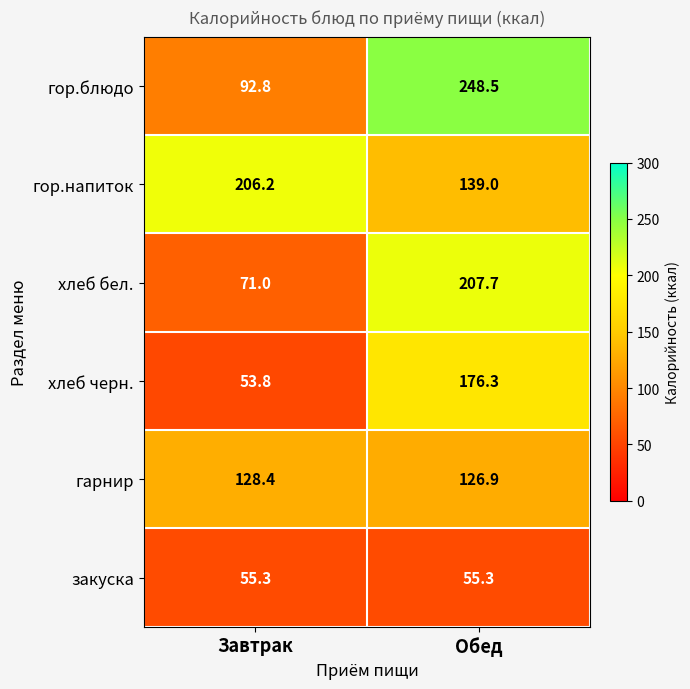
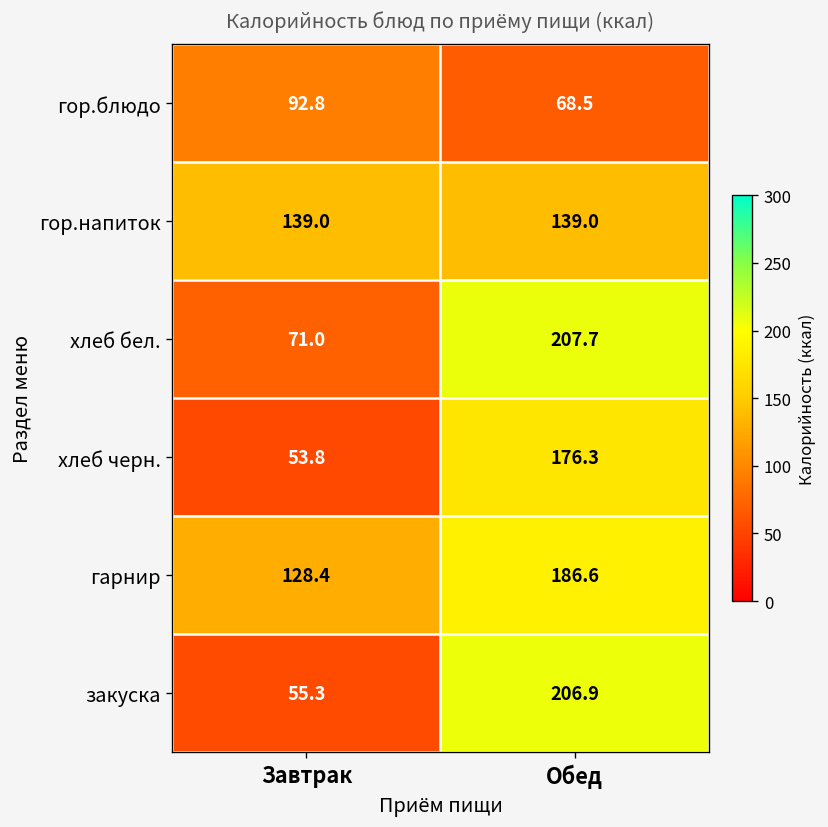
  {
    "гор.блюдо": {
      "Завтрак": 92.8,
-     "Обед": 248.5
+     "Обед": 68.5
    },
    "гор.напиток": {
-     "Завтрак": 206.2,
+     "Завтрак": 139.0,
      "Обед": 139.0
    },
    "хлеб бел.": {
      "Завтрак": 71.0,
      "Обед": 207.7
    },
    "хлеб черн.": {
      "Завтрак": 53.8,
      "Обед": 176.3
    },
    "гарнир": {
      "Завтрак": 128.4,
-     "Обед": 126.9
+     "Обед": 186.6
    },
    "закуска": {
      "Завтрак": 55.3,
-     "Обед": 55.3
+     "Обед": 206.9
    }
  }
